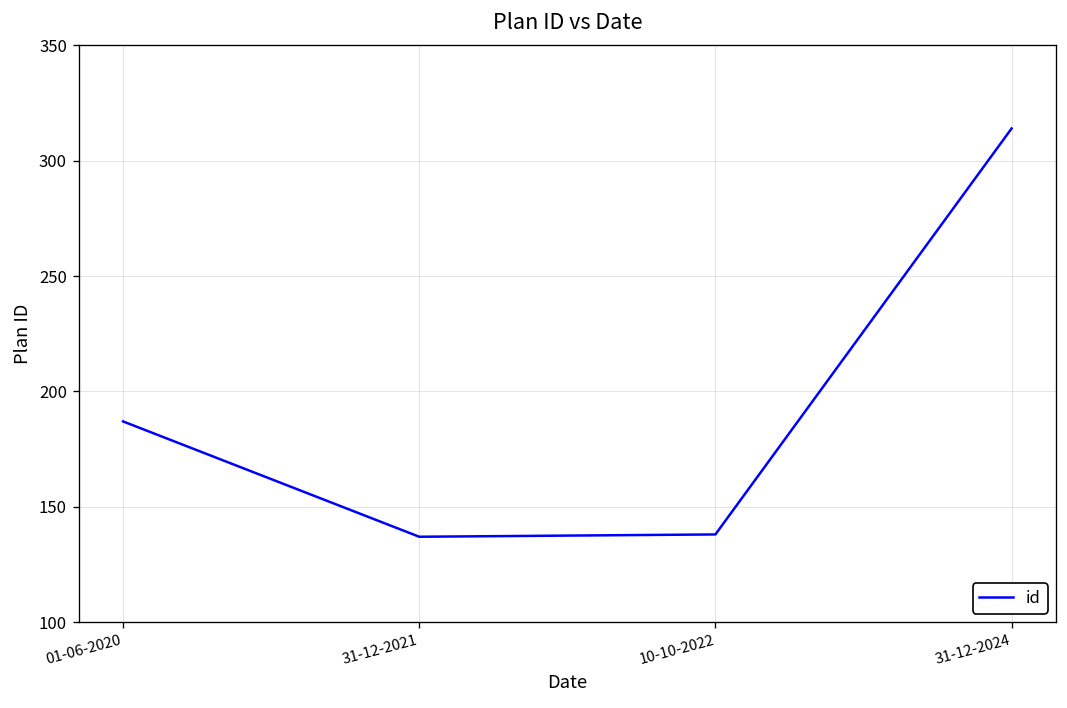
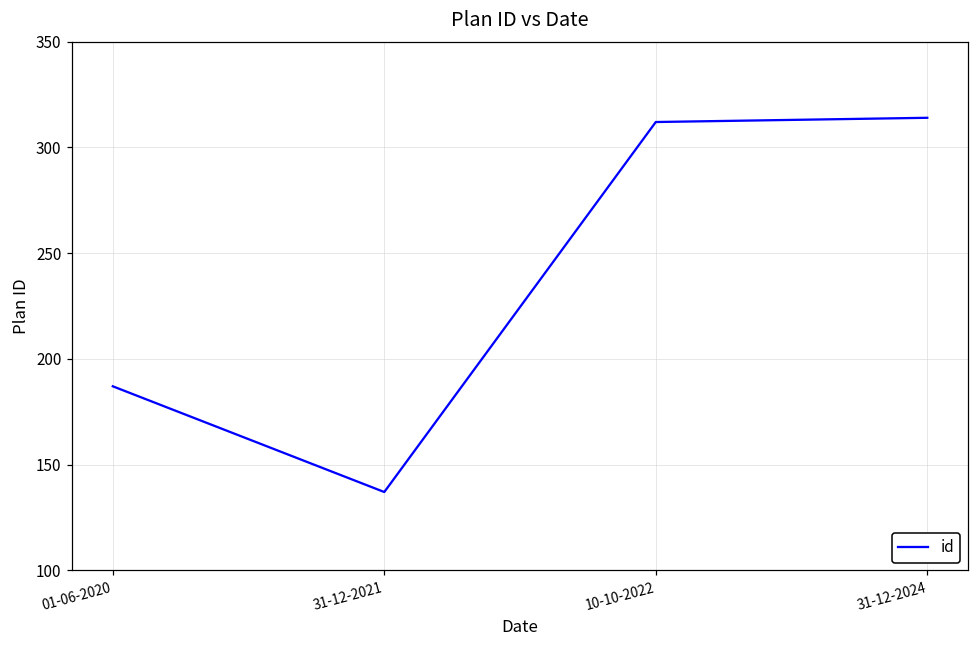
  {
    "01-06-2020": 187,
    "31-12-2021": 137,
-   "10-10-2022": 138,
+   "10-10-2022": 312,
    "31-12-2024": 314
  }
